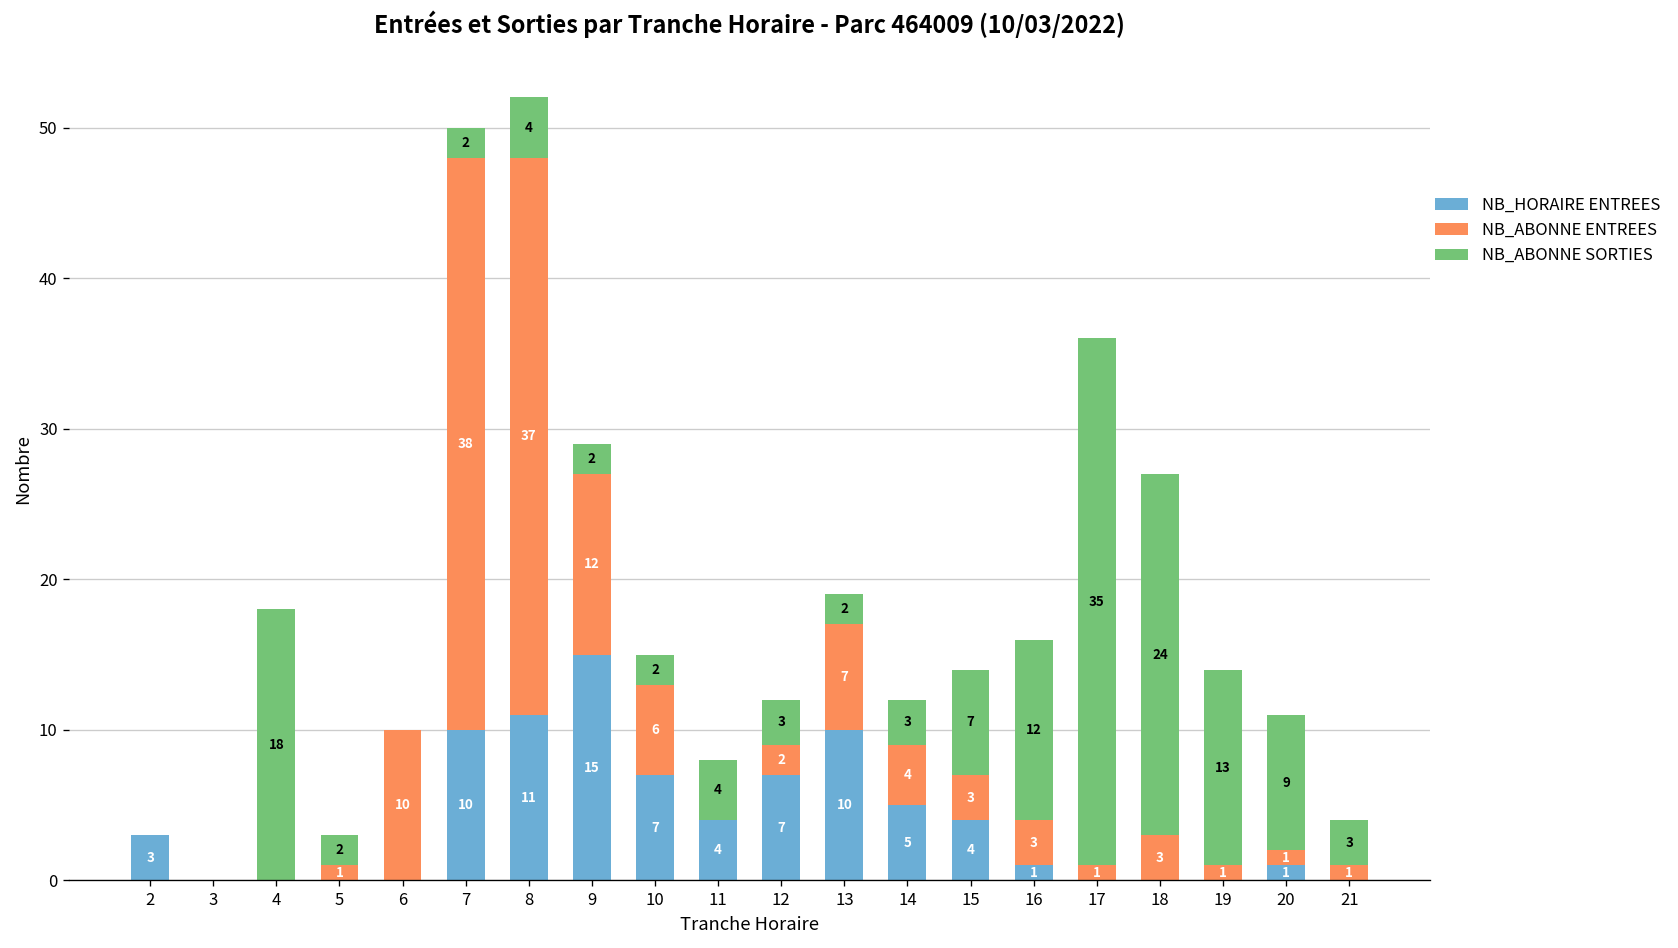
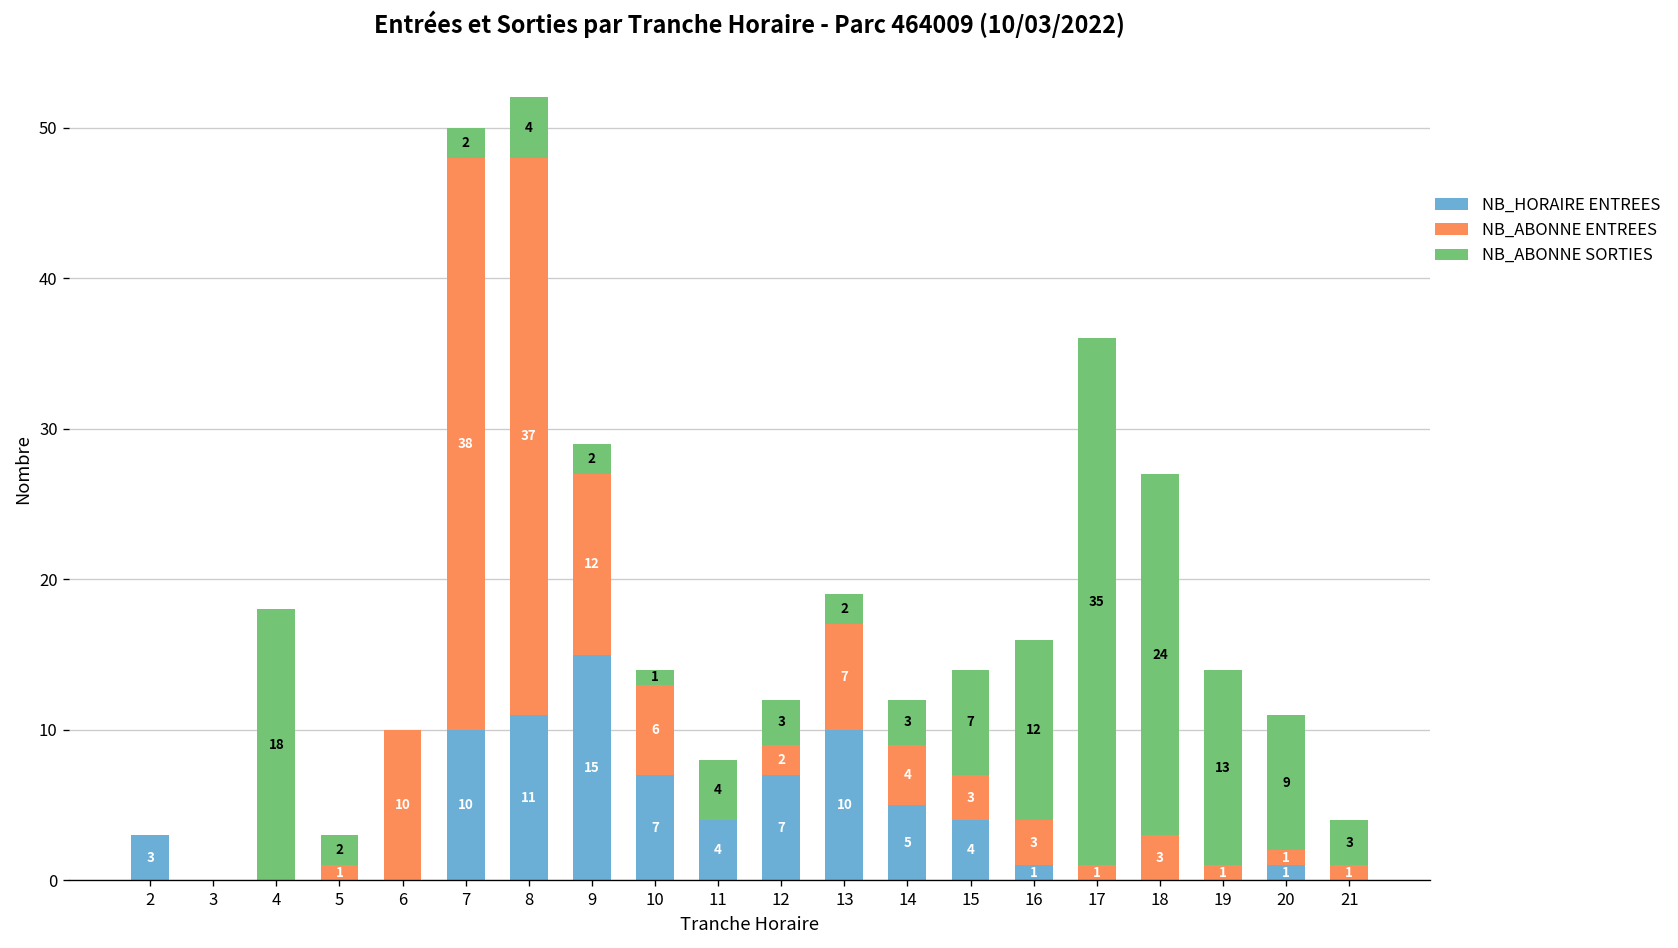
  {
    "NB_HORAIRE ENTREES": {
      "2": 3,
      "7": 10,
      "8": 11,
      "9": 15,
      "10": 7,
      "11": 4,
      "12": 7,
      "13": 10,
      "14": 5,
      "15": 4,
      "16": 1,
      "20": 1
    },
    "NB_ABONNE ENTREES": {
      "5": 1,
      "6": 10,
      "7": 38,
      "8": 37,
      "9": 12,
      "10": 6,
      "12": 2,
      "13": 7,
      "14": 4,
      "15": 3,
      "16": 3,
      "17": 1,
      "18": 3,
      "19": 1,
      "20": 1,
      "21": 1
    },
    "NB_ABONNE SORTIES": {
      "4": 18,
      "5": 2,
      "7": 2,
      "8": 4,
      "9": 2,
-     "10": 2,
+     "10": 1,
      "11": 4,
      "12": 3,
      "13": 2,
      "14": 3,
      "15": 7,
      "16": 12,
      "17": 35,
      "18": 24,
      "19": 13,
      "20": 9,
      "21": 3
    }
  }
